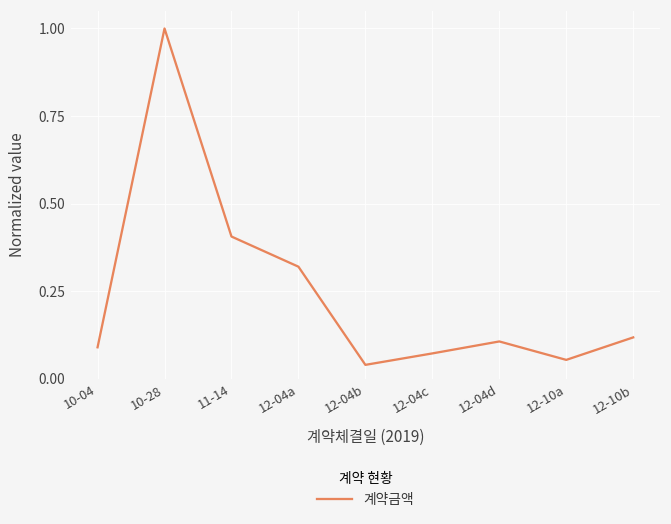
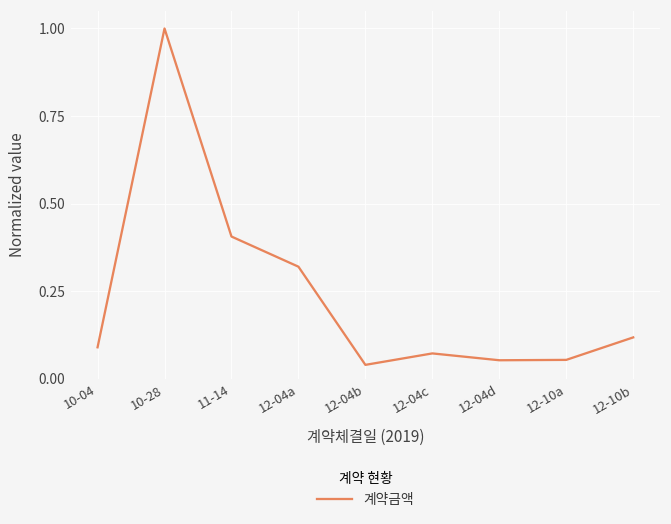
  {
    "10-04": 0.09,
    "10-28": 1.00,
    "11-14": 0.41,
    "12-04a": 0.32,
    "12-04b": 0.04,
    "12-04c": 0.07,
-   "12-04d": 0.11,
+   "12-04d": 0.05,
    "12-10a": 0.05,
    "12-10b": 0.12
  }
